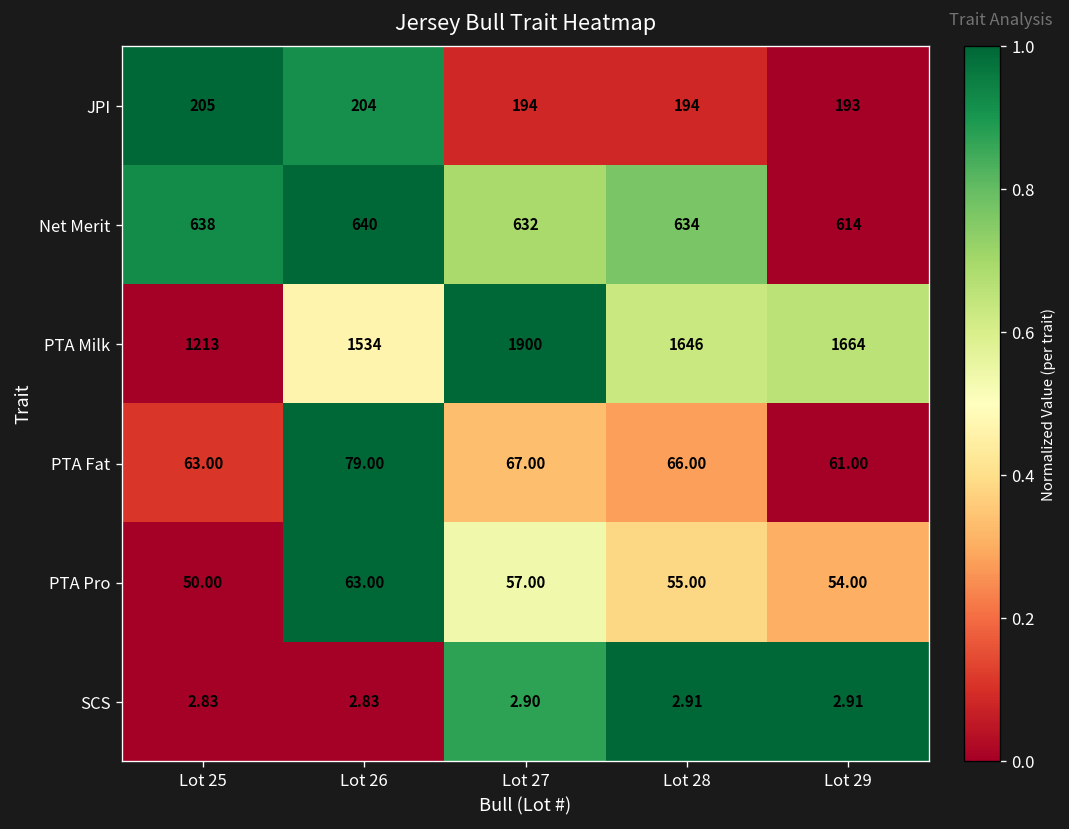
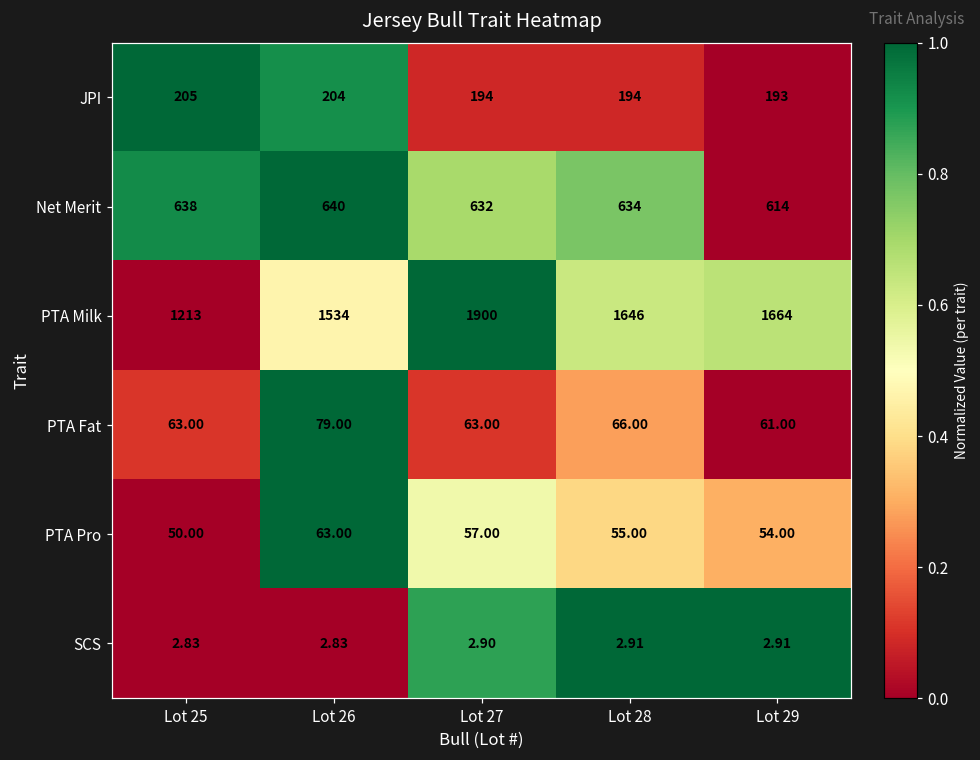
  {
    "JPI": {
      "Lot 25": 205,
      "Lot 26": 204,
      "Lot 27": 194,
      "Lot 28": 194,
      "Lot 29": 193
    },
    "Net Merit": {
      "Lot 25": 638,
      "Lot 26": 640,
      "Lot 27": 632,
      "Lot 28": 634,
      "Lot 29": 614
    },
    "PTA Milk": {
      "Lot 25": 1213,
      "Lot 26": 1534,
      "Lot 27": 1900,
      "Lot 28": 1646,
      "Lot 29": 1664
    },
    "PTA Fat": {
      "Lot 25": 63.00,
      "Lot 26": 79.00,
-     "Lot 27": 67.00,
+     "Lot 27": 63.00,
      "Lot 28": 66.00,
      "Lot 29": 61.00
    },
    "PTA Pro": {
      "Lot 25": 50.00,
      "Lot 26": 63.00,
      "Lot 27": 57.00,
      "Lot 28": 55.00,
      "Lot 29": 54.00
    },
    "SCS": {
      "Lot 25": 2.83,
      "Lot 26": 2.83,
      "Lot 27": 2.90,
      "Lot 28": 2.91,
      "Lot 29": 2.91
    }
  }
